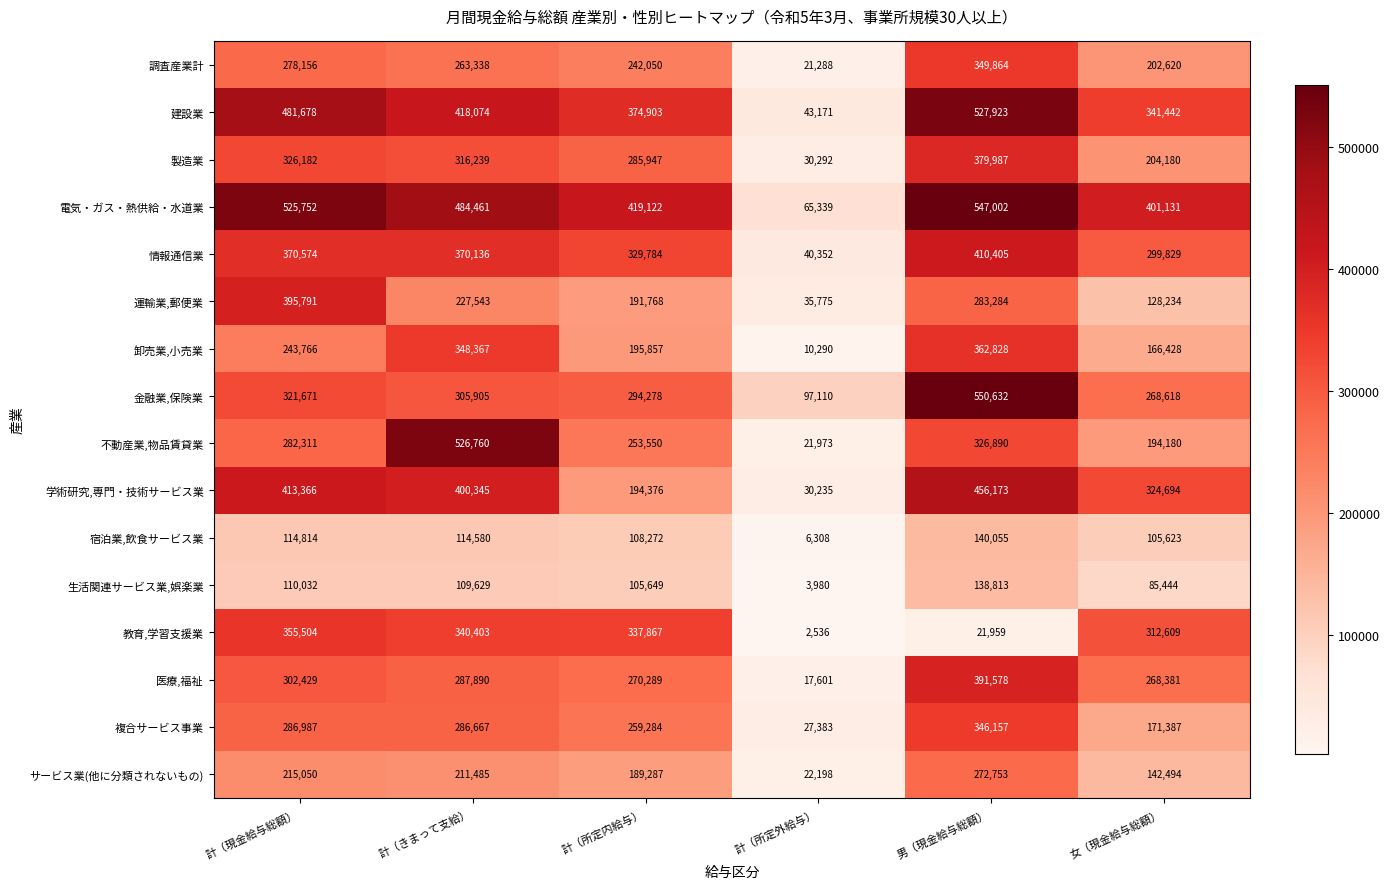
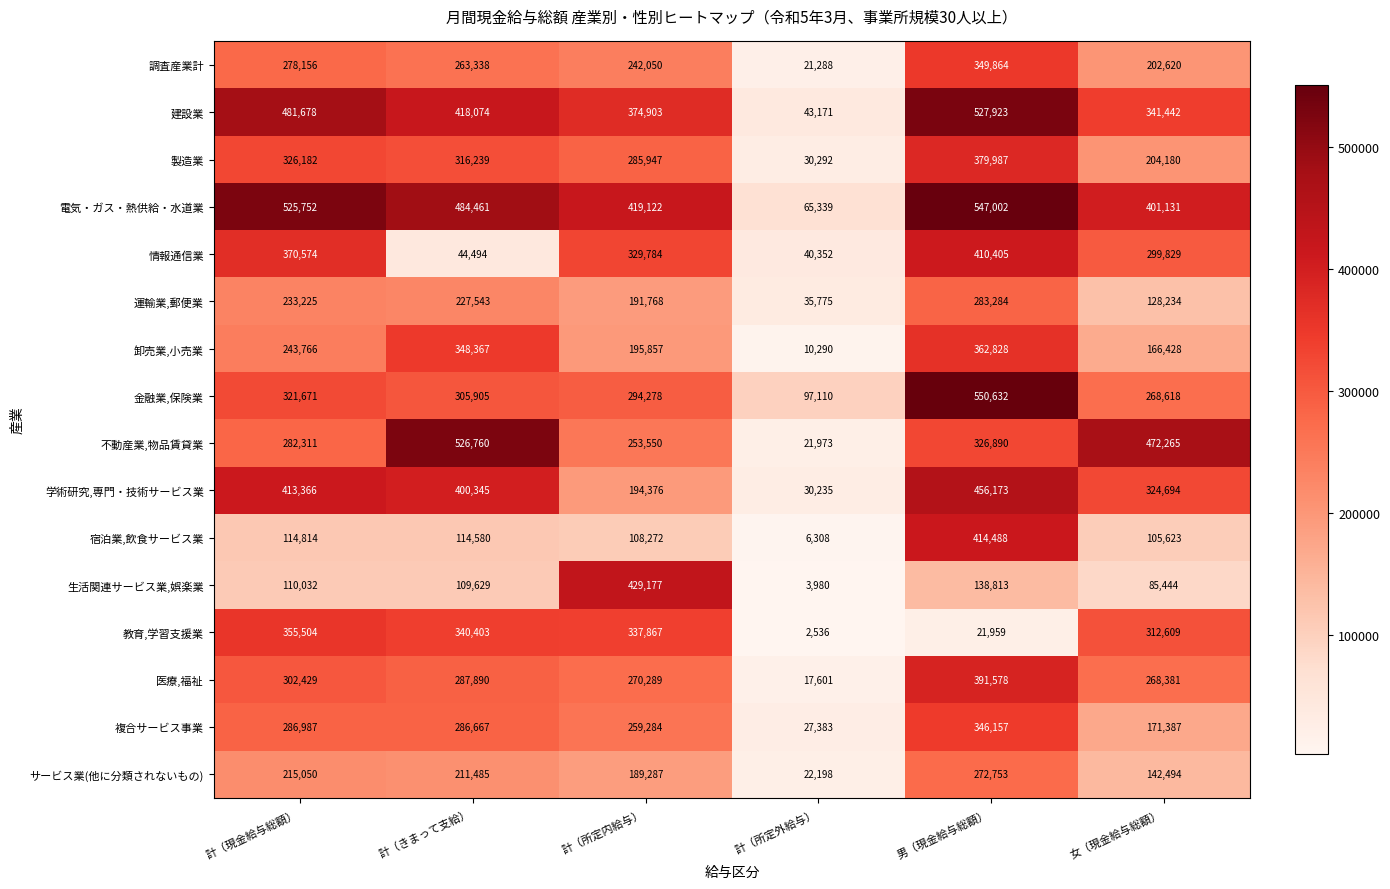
  {
    "調査産業計": {
      "計（現金給与総額）": "278,156",
      "計（きまって支給）": "263,338",
      "計（所定内給与）": "242,050",
      "計（所定外給与）": "21,288",
      "男（現金給与総額）": "349,864",
      "女（現金給与総額）": "202,620"
    },
    "建設業": {
      "計（現金給与総額）": "481,678",
      "計（きまって支給）": "418,074",
      "計（所定内給与）": "374,903",
      "計（所定外給与）": "43,171",
      "男（現金給与総額）": "527,923",
      "女（現金給与総額）": "341,442"
    },
    "製造業": {
      "計（現金給与総額）": "326,182",
      "計（きまって支給）": "316,239",
      "計（所定内給与）": "285,947",
      "計（所定外給与）": "30,292",
      "男（現金給与総額）": "379,987",
      "女（現金給与総額）": "204,180"
    },
    "電気・ガス・熱供給・水道業": {
      "計（現金給与総額）": "525,752",
      "計（きまって支給）": "484,461",
      "計（所定内給与）": "419,122",
      "計（所定外給与）": "65,339",
      "男（現金給与総額）": "547,002",
      "女（現金給与総額）": "401,131"
    },
    "情報通信業": {
      "計（現金給与総額）": "370,574",
-     "計（きまって支給）": "370,136",
+     "計（きまって支給）": "44,494",
      "計（所定内給与）": "329,784",
      "計（所定外給与）": "40,352",
      "男（現金給与総額）": "410,405",
      "女（現金給与総額）": "299,829"
    },
    "運輸業,郵便業": {
-     "計（現金給与総額）": "395,791",
+     "計（現金給与総額）": "233,225",
      "計（きまって支給）": "227,543",
      "計（所定内給与）": "191,768",
      "計（所定外給与）": "35,775",
      "男（現金給与総額）": "283,284",
      "女（現金給与総額）": "128,234"
    },
    "卸売業,小売業": {
      "計（現金給与総額）": "243,766",
      "計（きまって支給）": "348,367",
      "計（所定内給与）": "195,857",
      "計（所定外給与）": "10,290",
      "男（現金給与総額）": "362,828",
      "女（現金給与総額）": "166,428"
    },
    "金融業,保険業": {
      "計（現金給与総額）": "321,671",
      "計（きまって支給）": "305,905",
      "計（所定内給与）": "294,278",
      "計（所定外給与）": "97,110",
      "男（現金給与総額）": "550,632",
      "女（現金給与総額）": "268,618"
    },
    "不動産業,物品賃貸業": {
      "計（現金給与総額）": "282,311",
      "計（きまって支給）": "526,760",
      "計（所定内給与）": "253,550",
      "計（所定外給与）": "21,973",
      "男（現金給与総額）": "326,890",
-     "女（現金給与総額）": "194,180"
+     "女（現金給与総額）": "472,265"
    },
    "学術研究,専門・技術サービス業": {
      "計（現金給与総額）": "413,366",
      "計（きまって支給）": "400,345",
      "計（所定内給与）": "194,376",
      "計（所定外給与）": "30,235",
      "男（現金給与総額）": "456,173",
      "女（現金給与総額）": "324,694"
    },
    "宿泊業,飲食サービス業": {
      "計（現金給与総額）": "114,814",
      "計（きまって支給）": "114,580",
      "計（所定内給与）": "108,272",
      "計（所定外給与）": "6,308",
-     "男（現金給与総額）": "140,055",
+     "男（現金給与総額）": "414,488",
      "女（現金給与総額）": "105,623"
    },
    "生活関連サービス業,娯楽業": {
      "計（現金給与総額）": "110,032",
      "計（きまって支給）": "109,629",
-     "計（所定内給与）": "105,649",
+     "計（所定内給与）": "429,177",
      "計（所定外給与）": "3,980",
      "男（現金給与総額）": "138,813",
      "女（現金給与総額）": "85,444"
    },
    "教育,学習支援業": {
      "計（現金給与総額）": "355,504",
      "計（きまって支給）": "340,403",
      "計（所定内給与）": "337,867",
      "計（所定外給与）": "2,536",
      "男（現金給与総額）": "21,959",
      "女（現金給与総額）": "312,609"
    },
    "医療,福祉": {
      "計（現金給与総額）": "302,429",
      "計（きまって支給）": "287,890",
      "計（所定内給与）": "270,289",
      "計（所定外給与）": "17,601",
      "男（現金給与総額）": "391,578",
      "女（現金給与総額）": "268,381"
    },
    "複合サービス事業": {
      "計（現金給与総額）": "286,987",
      "計（きまって支給）": "286,667",
      "計（所定内給与）": "259,284",
      "計（所定外給与）": "27,383",
      "男（現金給与総額）": "346,157",
      "女（現金給与総額）": "171,387"
    },
    "サービス業(他に分類されないもの)": {
      "計（現金給与総額）": "215,050",
      "計（きまって支給）": "211,485",
      "計（所定内給与）": "189,287",
      "計（所定外給与）": "22,198",
      "男（現金給与総額）": "272,753",
      "女（現金給与総額）": "142,494"
    }
  }
